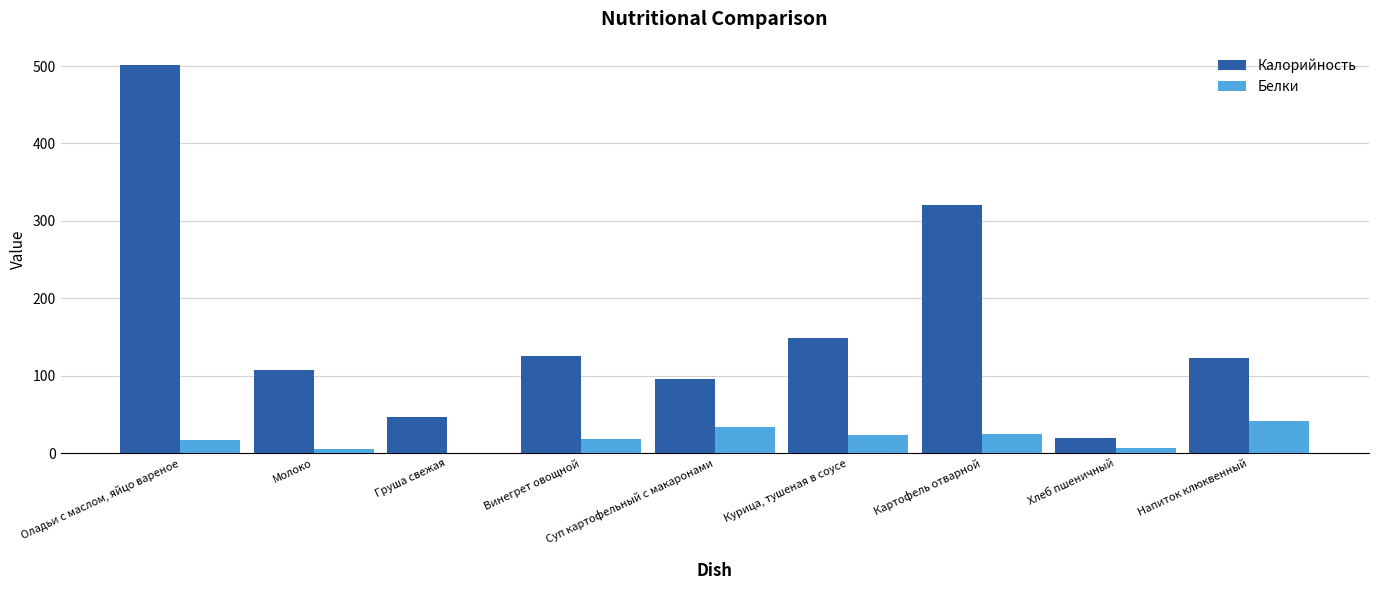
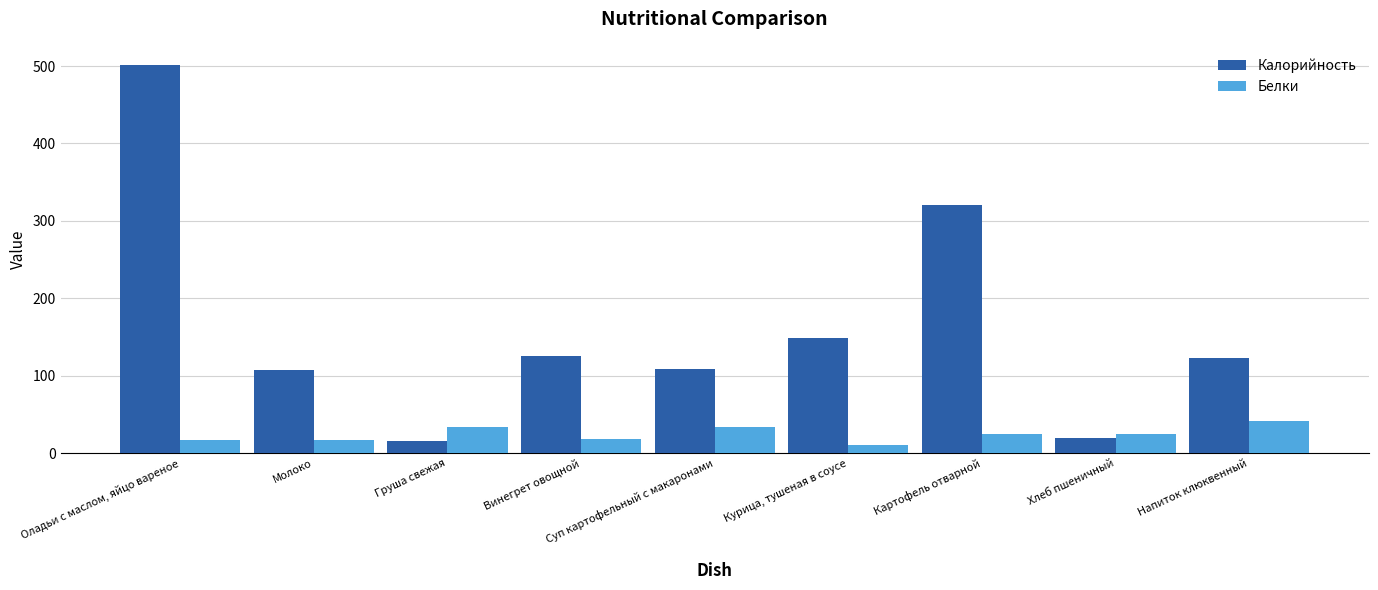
  {
    "Калорийность": {
      "Оладьи с маслом, яйцо вареное": 500,
      "Молоко": 110,
-     "Груша свежая": 50,
+     "Груша свежая": 20,
      "Винегрет овощной": 130,
-     "Суп картофельный с макаронами": 100,
+     "Суп картофельный с макаронами": 110,
      "Курица, тушеная в соусе": 150,
      "Картофель отварной": 320,
      "Хлеб пшеничный": 20,
      "Напиток клюквенный": 120
    },
    "Белки": {
      "Оладьи с маслом, яйцо вареное": 20,
-     "Молоко": 10,
-     "Груша свежая": 0,
+     "Молоко": 20,
+     "Груша свежая": 30,
      "Винегрет овощной": 20,
      "Суп картофельный с макаронами": 30,
-     "Курица, тушеная в соусе": 20,
+     "Курица, тушеная в соусе": 10,
      "Картофель отварной": 20,
-     "Хлеб пшеничный": 10,
+     "Хлеб пшеничный": 30,
      "Напиток клюквенный": 40
    }
  }
